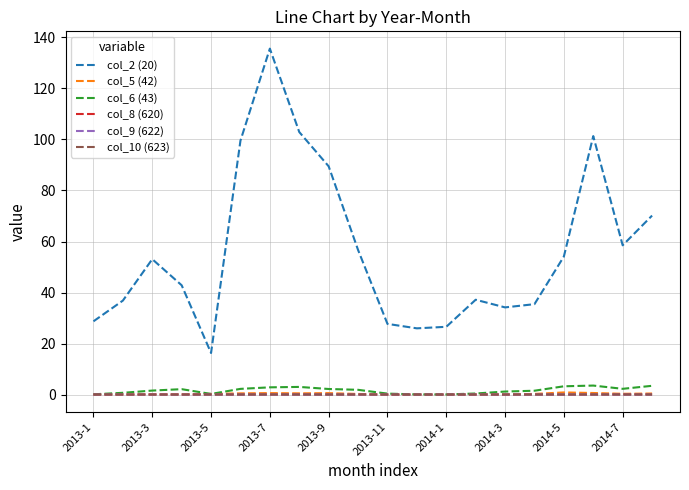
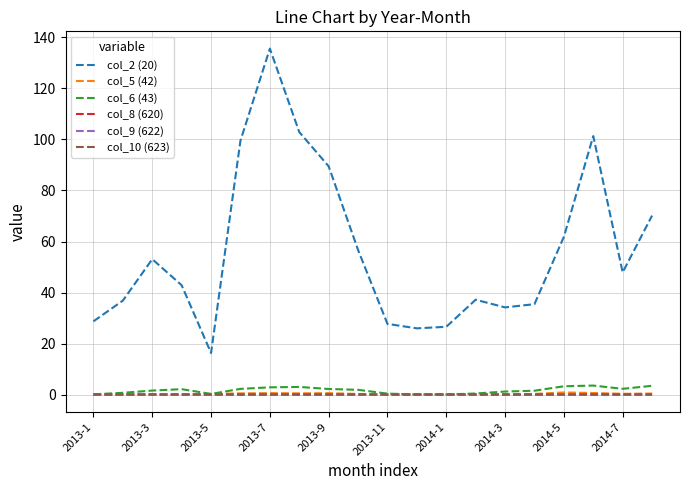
  {
    "col_2 (20)": {
      "2013-1": 29,
      "2013-3": 53,
      "2013-5": 16,
      "2013-7": 136,
      "2013-9": 89,
      "2013-11": 28,
      "2014-1": 27,
      "2014-3": 34,
-     "2014-5": 54,
-     "2014-7": 59
+     "2014-5": 62,
+     "2014-7": 48
    },
    "col_6 (43)": {
      "2013-3": 2,
      "2013-7": 3,
      "2013-9": 2,
      "2014-3": 1,
      "2014-5": 3,
      "2014-7": 2
    }
  }
